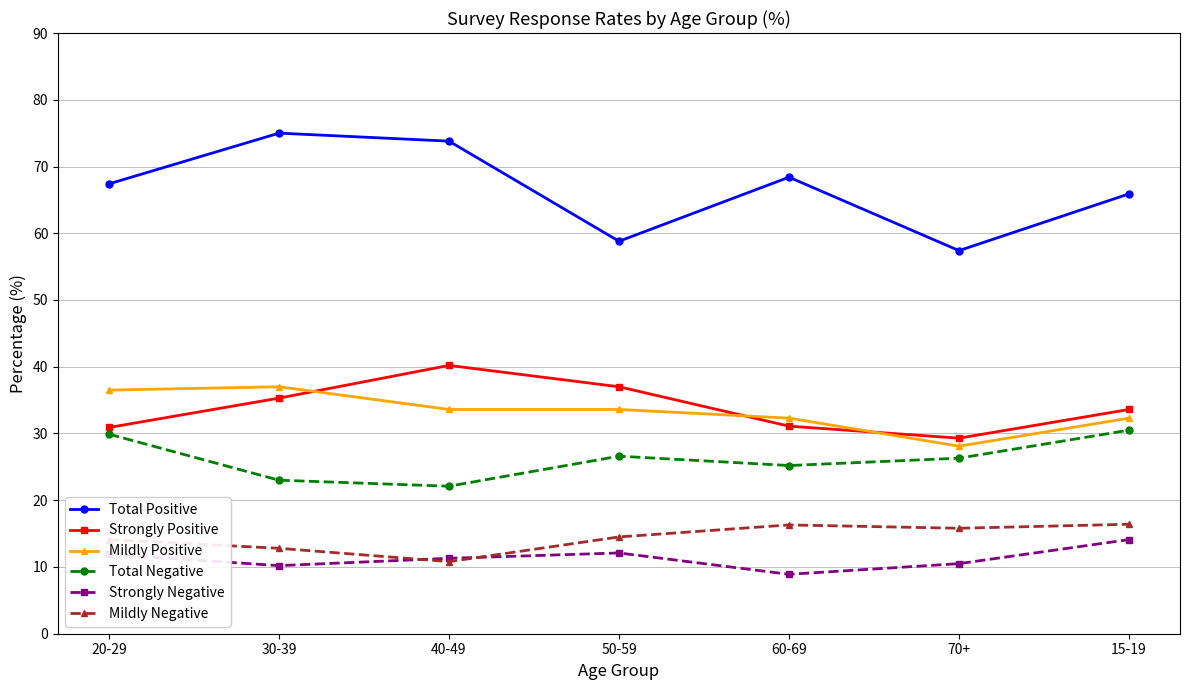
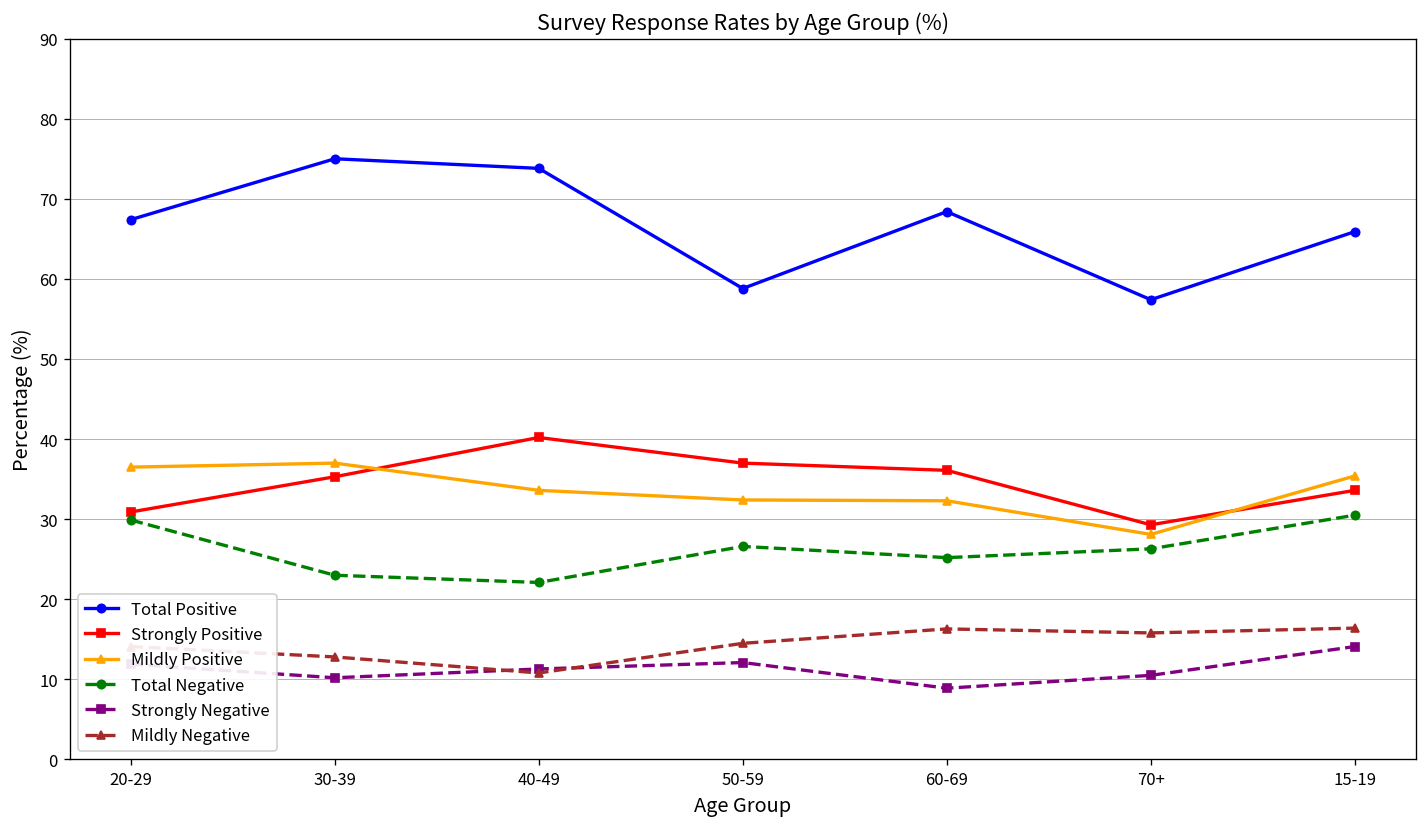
  {
    "Total Positive": {
      "20-29": 67,
      "30-39": 75,
      "40-49": 74,
      "50-59": 59,
      "60-69": 68,
      "70+": 57,
      "15-19": 66
    },
    "Strongly Positive": {
      "20-29": 31,
      "30-39": 35,
      "40-49": 40,
      "50-59": 37,
-     "60-69": 31,
+     "60-69": 36,
      "70+": 29,
      "15-19": 34
    },
    "Mildly Positive": {
      "20-29": 37,
      "30-39": 37,
      "40-49": 34,
-     "50-59": 34,
+     "50-59": 32,
      "60-69": 32,
      "70+": 28,
-     "15-19": 32
+     "15-19": 35
    },
    "Total Negative": {
      "20-29": 30,
      "30-39": 23,
      "40-49": 22,
      "50-59": 27,
      "60-69": 25,
      "70+": 26,
      "15-19": 31
    },
    "Strongly Negative": {
      "30-39": 10,
      "40-49": 11,
      "50-59": 12,
      "60-69": 9,
      "70+": 11,
      "15-19": 14
    },
    "Mildly Negative": {
      "30-39": 13,
      "40-49": 11,
      "50-59": 15,
      "60-69": 16,
      "70+": 16,
      "15-19": 16
    }
  }
